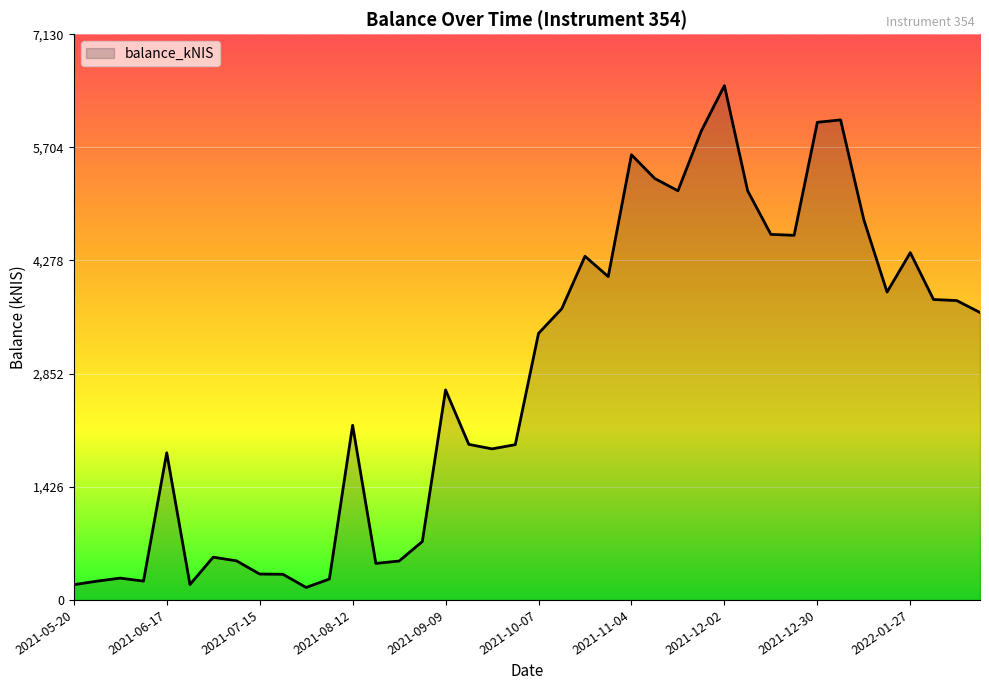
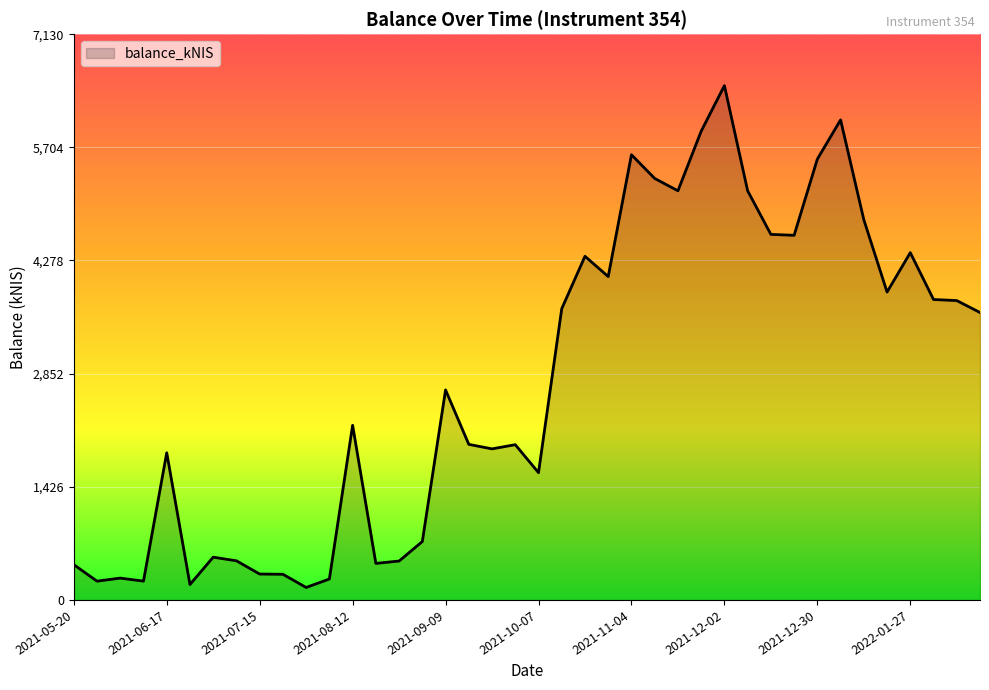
  {
-   "2021-05-20": "200",
+   "2021-05-20": "400",
    "2021-06-17": "1,900",
    "2021-07-15": "300",
    "2021-08-12": "2,200",
    "2021-09-09": "2,600",
-   "2021-10-07": "3,400",
+   "2021-10-07": "1,600",
    "2021-11-04": "5,600",
    "2021-12-02": "6,500",
-   "2021-12-30": "6,000",
+   "2021-12-30": "5,600",
    "2022-01-27": "4,400"
  }
